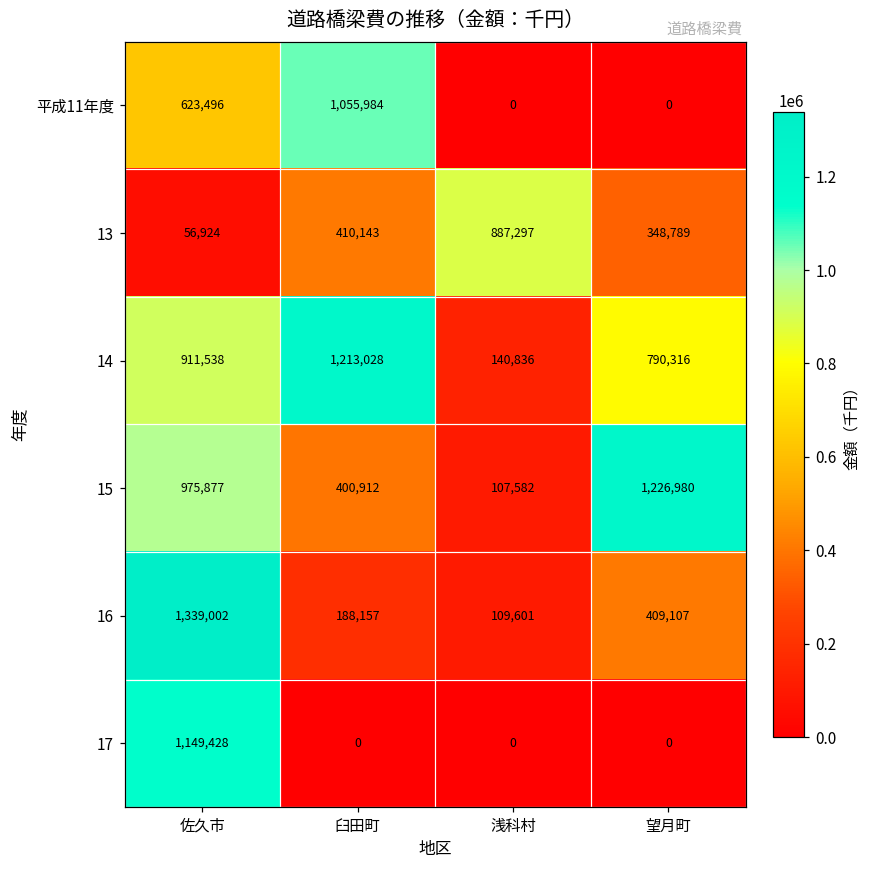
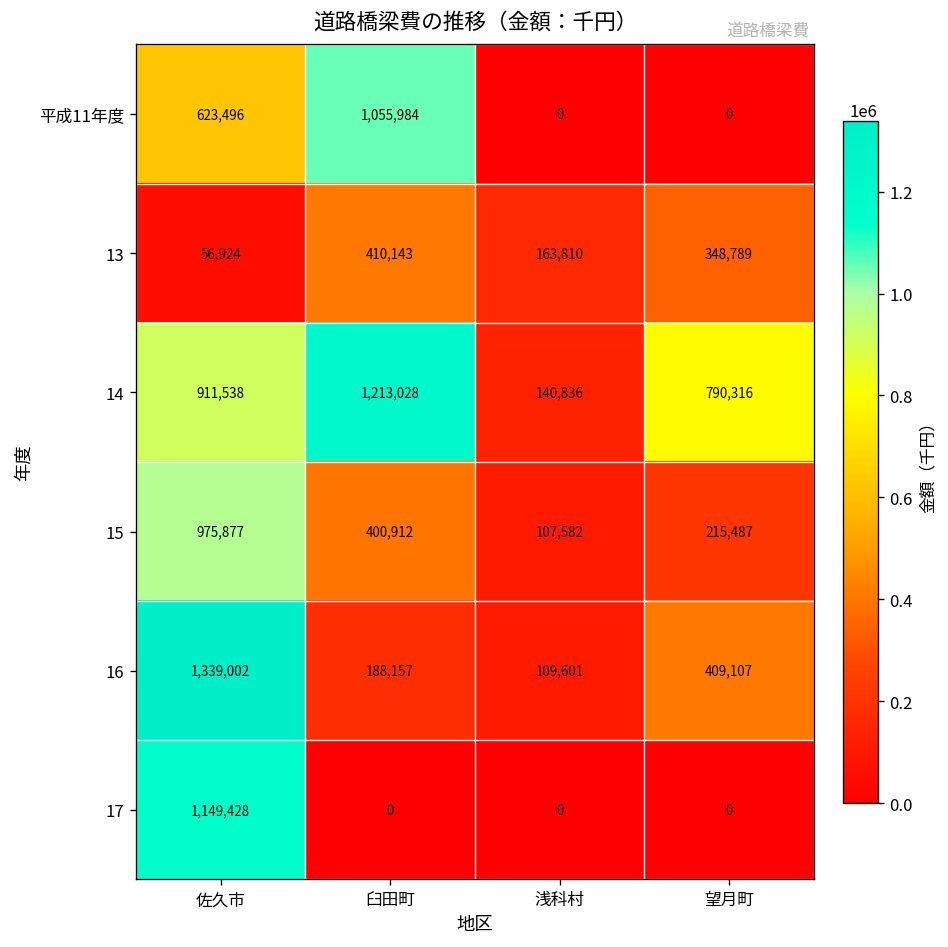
  {
    "平成11年度": {
      "佐久市": "623,496",
      "臼田町": "1,055,984",
      "浅科村": "0",
      "望月町": "0"
    },
    "13": {
      "佐久市": "56,924",
      "臼田町": "410,143",
-     "浅科村": "887,297",
+     "浅科村": "163,810",
      "望月町": "348,789"
    },
    "14": {
      "佐久市": "911,538",
      "臼田町": "1,213,028",
      "浅科村": "140,836",
      "望月町": "790,316"
    },
    "15": {
      "佐久市": "975,877",
      "臼田町": "400,912",
      "浅科村": "107,582",
-     "望月町": "1,226,980"
+     "望月町": "215,487"
    },
    "16": {
      "佐久市": "1,339,002",
      "臼田町": "188,157",
      "浅科村": "109,601",
      "望月町": "409,107"
    },
    "17": {
      "佐久市": "1,149,428",
      "臼田町": "0",
      "浅科村": "0",
      "望月町": "0"
    }
  }
